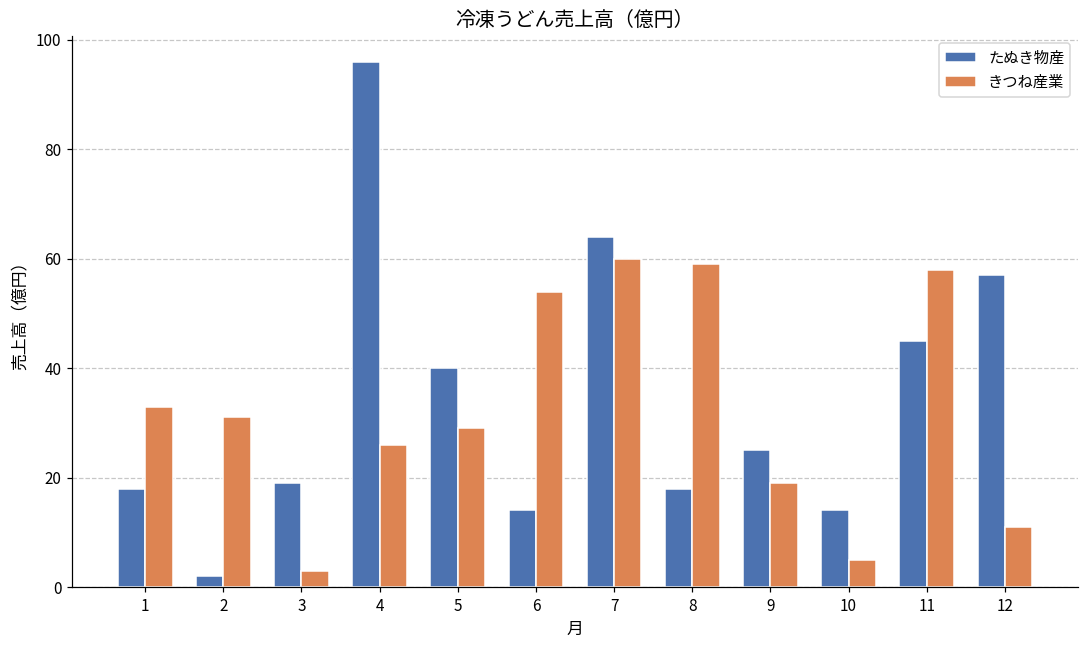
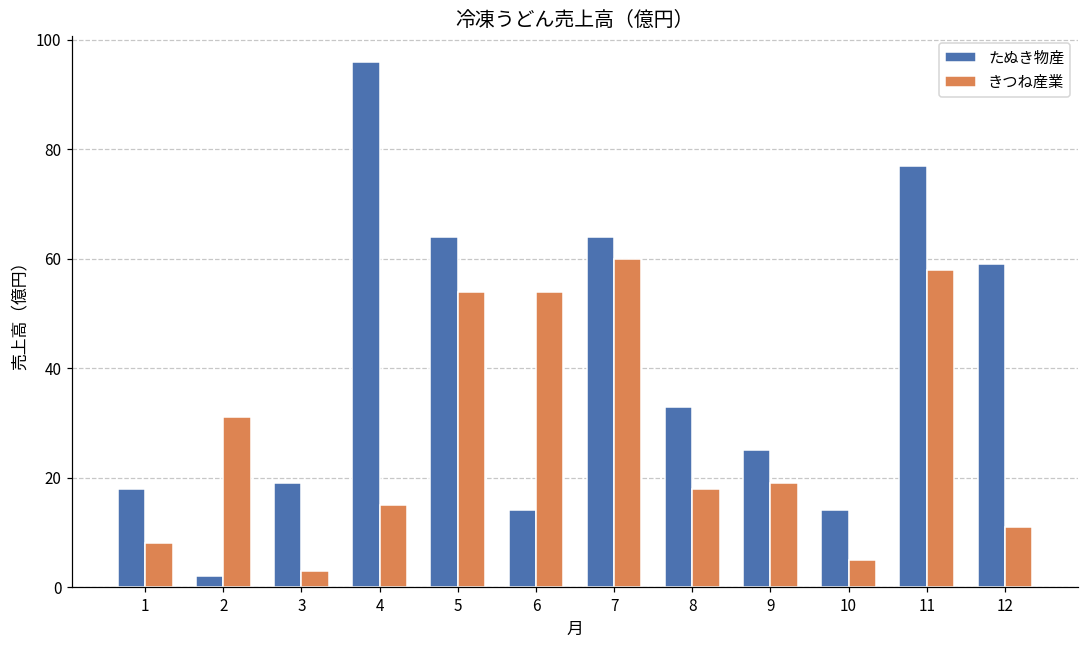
  {
    "たぬき物産": {
      "1": 18,
      "2": 2,
      "3": 19,
      "4": 96,
-     "5": 40,
+     "5": 64,
      "6": 14,
      "7": 64,
-     "8": 18,
+     "8": 33,
      "9": 25,
      "10": 14,
-     "11": 45,
-     "12": 57
+     "11": 77,
+     "12": 59
    },
    "きつね産業": {
-     "1": 33,
+     "1": 8,
      "2": 31,
      "3": 3,
-     "4": 26,
-     "5": 29,
+     "4": 15,
+     "5": 54,
      "6": 54,
      "7": 60,
-     "8": 59,
+     "8": 18,
      "9": 19,
      "10": 5,
      "11": 58,
      "12": 11
    }
  }
